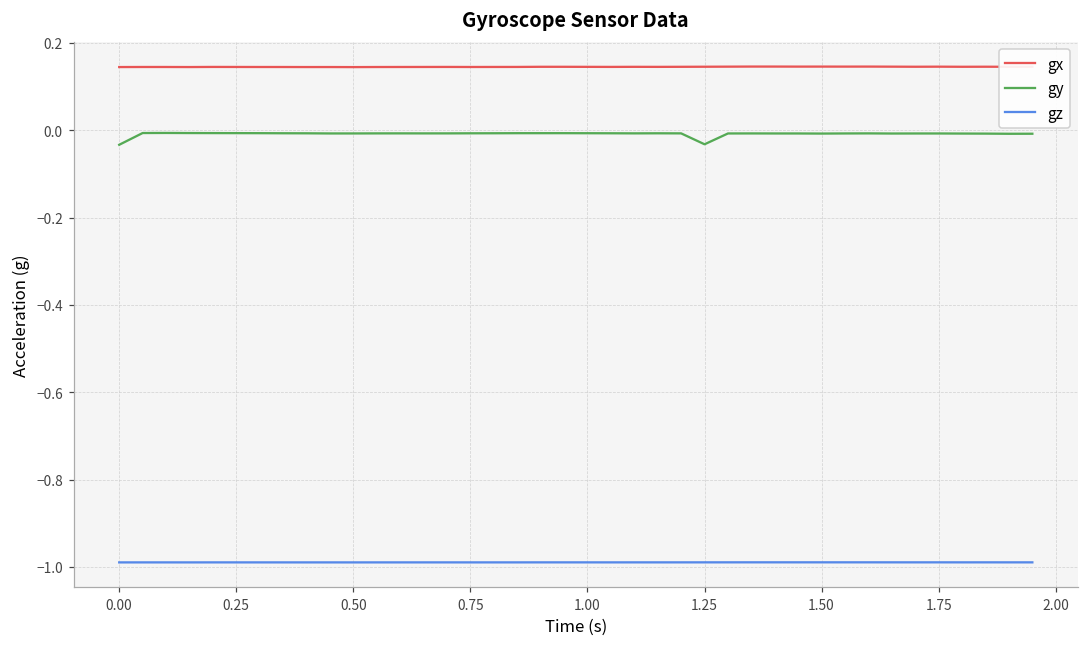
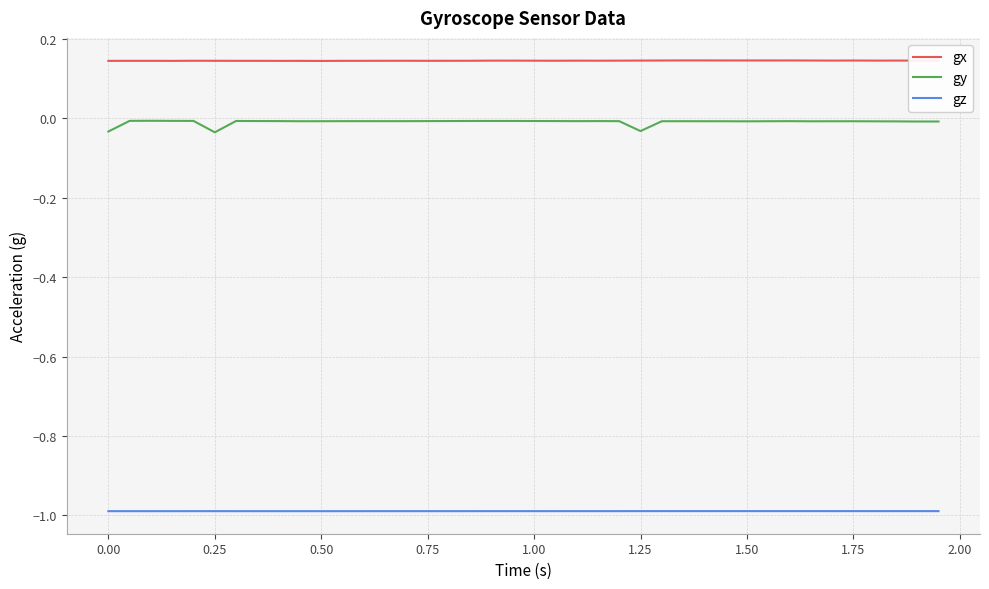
  {
    "gx": {
      "0.00": 0.14,
      "0.25": 0.14,
      "0.50": 0.14,
      "0.75": 0.14,
      "1.00": 0.14,
      "1.25": 0.15,
      "1.50": 0.15,
      "1.75": 0.15
    },
    "gy": {
      "0.00": -0.03,
-     "0.25": -0.01,
+     "0.25": -0.04,
      "0.50": -0.01,
      "0.75": -0.01,
      "1.00": -0.01,
      "1.25": -0.03,
      "1.50": -0.01,
      "1.75": -0.01
    },
    "gz": {
      "0.00": -0.99,
      "0.25": -0.99,
      "0.50": -0.99,
      "0.75": -0.99,
      "1.00": -0.99,
      "1.25": -0.99,
      "1.50": -0.99,
      "1.75": -0.99
    }
  }
